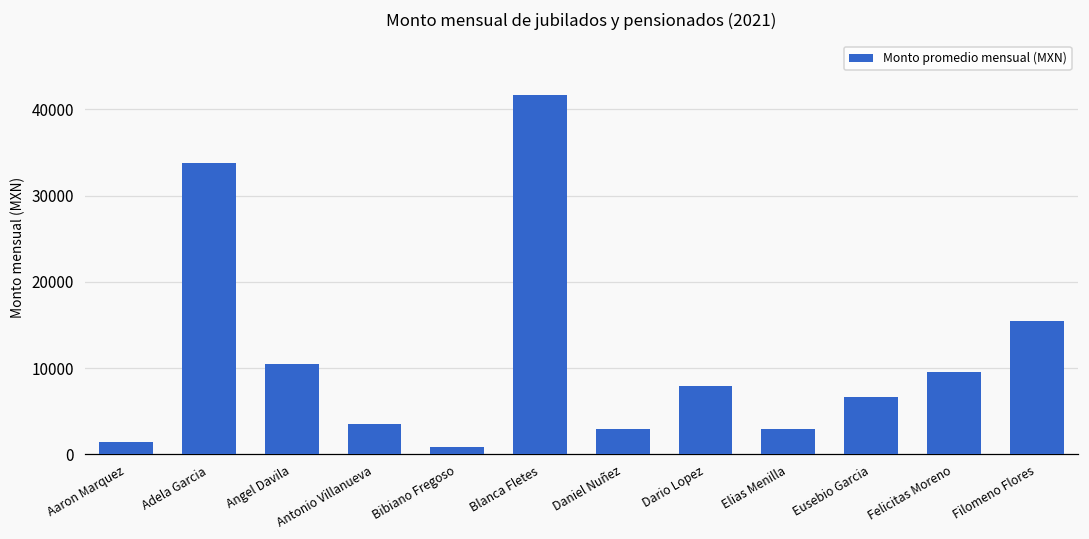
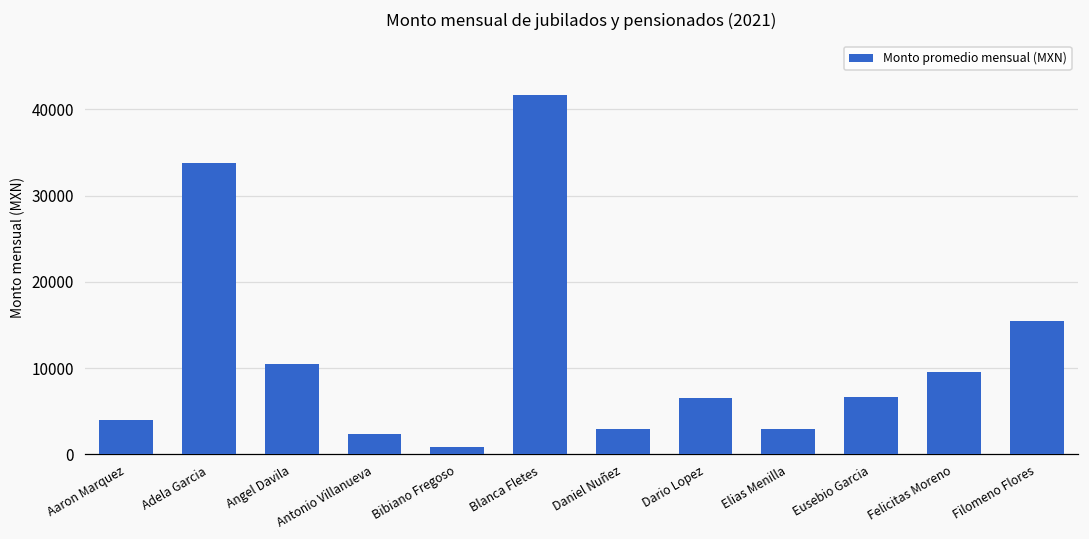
  {
-   "Aaron Marquez": 1000,
+   "Aaron Marquez": 4000,
    "Adela Garcia": 34000,
    "Angel Davila": 10000,
-   "Antonio Villanueva": 4000,
+   "Antonio Villanueva": 2000,
    "Bibiano Fregoso": 1000,
    "Blanca Fletes": 42000,
    "Daniel Nuñez": 3000,
-   "Dario Lopez": 8000,
+   "Dario Lopez": 7000,
    "Elias Menilla": 3000,
    "Eusebio Garcia": 7000,
    "Felicitas Moreno": 10000,
    "Filomeno Flores": 15000
  }
